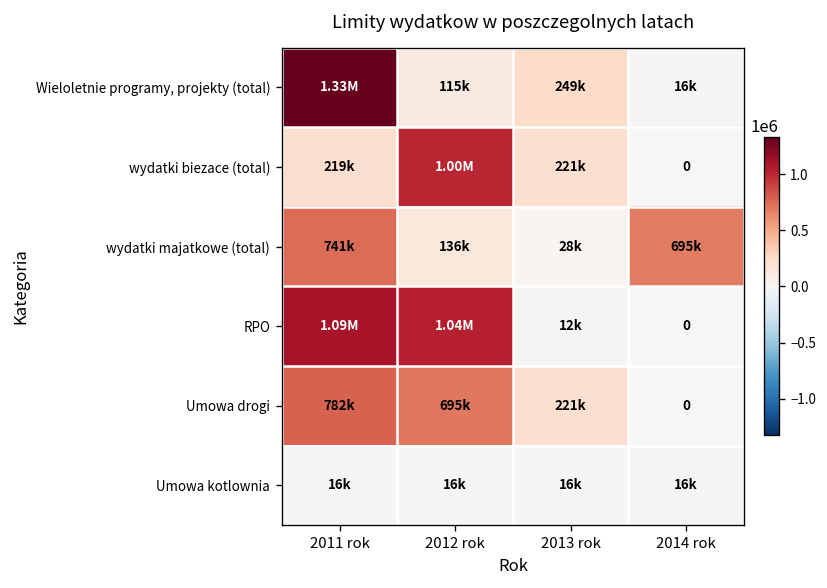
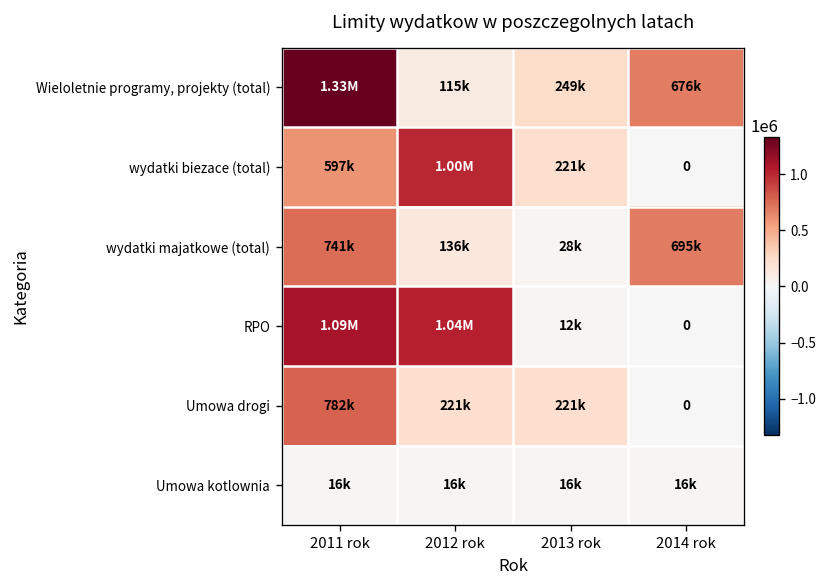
  {
    "Wieloletnie programy, projekty (total)": {
      "2011 rok": "1.33M",
      "2012 rok": "115k",
      "2013 rok": "249k",
-     "2014 rok": "16k"
+     "2014 rok": "676k"
    },
    "wydatki biezace (total)": {
-     "2011 rok": "219k",
+     "2011 rok": "597k",
      "2012 rok": "1.00M",
      "2013 rok": "221k",
      "2014 rok": "0"
    },
    "wydatki majatkowe (total)": {
      "2011 rok": "741k",
      "2012 rok": "136k",
      "2013 rok": "28k",
      "2014 rok": "695k"
    },
    "RPO": {
      "2011 rok": "1.09M",
      "2012 rok": "1.04M",
      "2013 rok": "12k",
      "2014 rok": "0"
    },
    "Umowa drogi": {
      "2011 rok": "782k",
-     "2012 rok": "695k",
+     "2012 rok": "221k",
      "2013 rok": "221k",
      "2014 rok": "0"
    },
    "Umowa kotlownia": {
      "2011 rok": "16k",
      "2012 rok": "16k",
      "2013 rok": "16k",
      "2014 rok": "16k"
    }
  }
